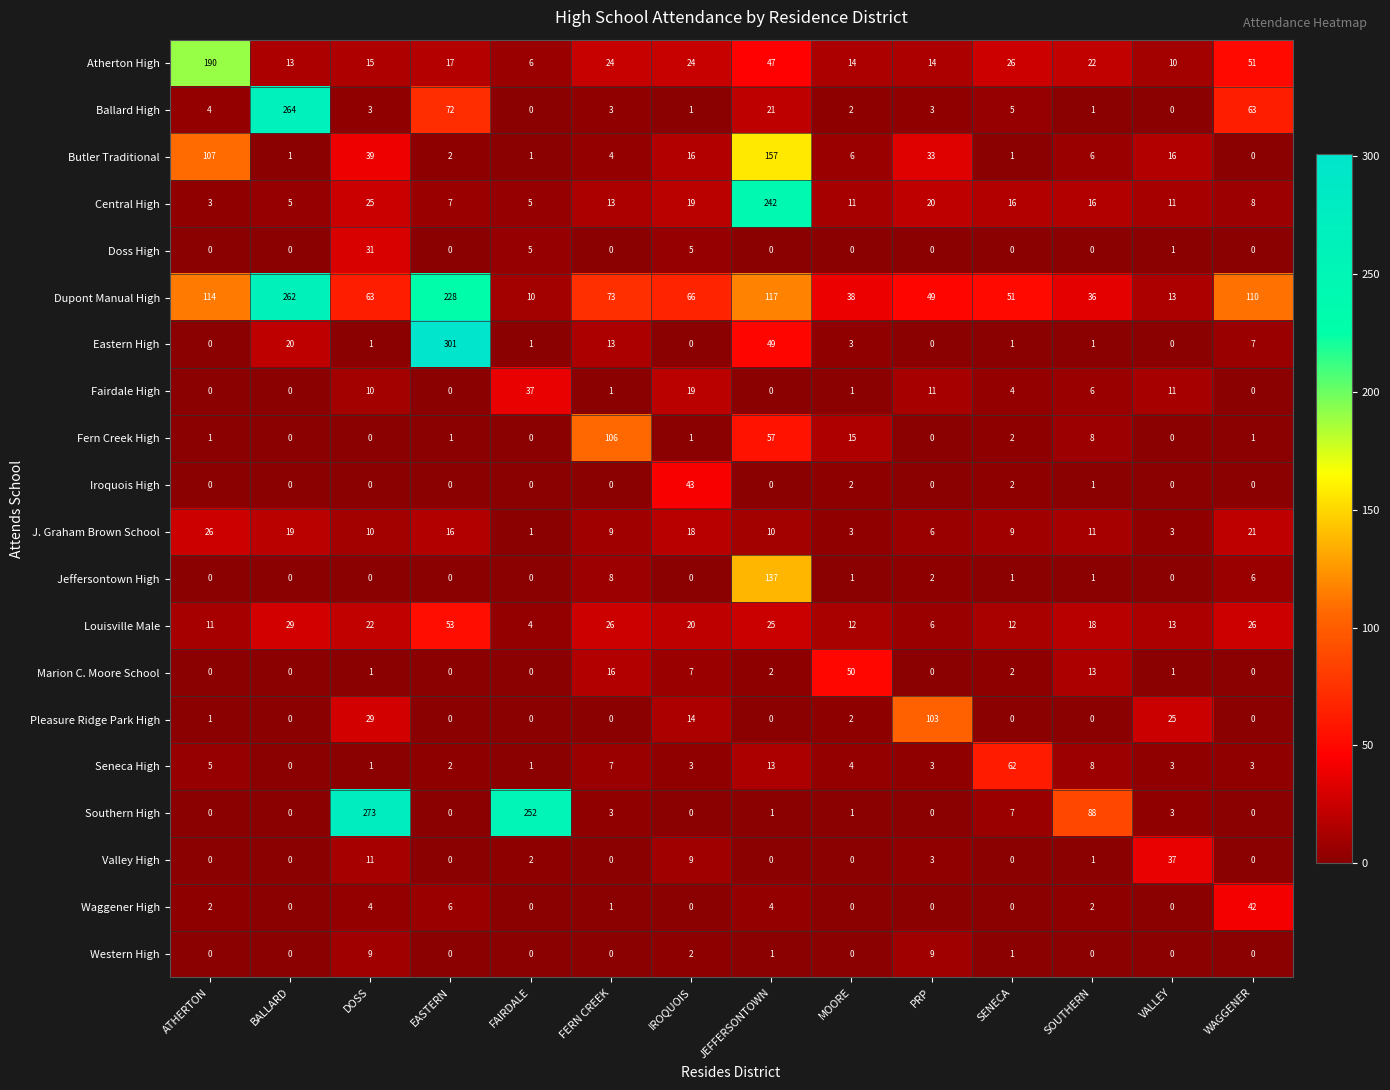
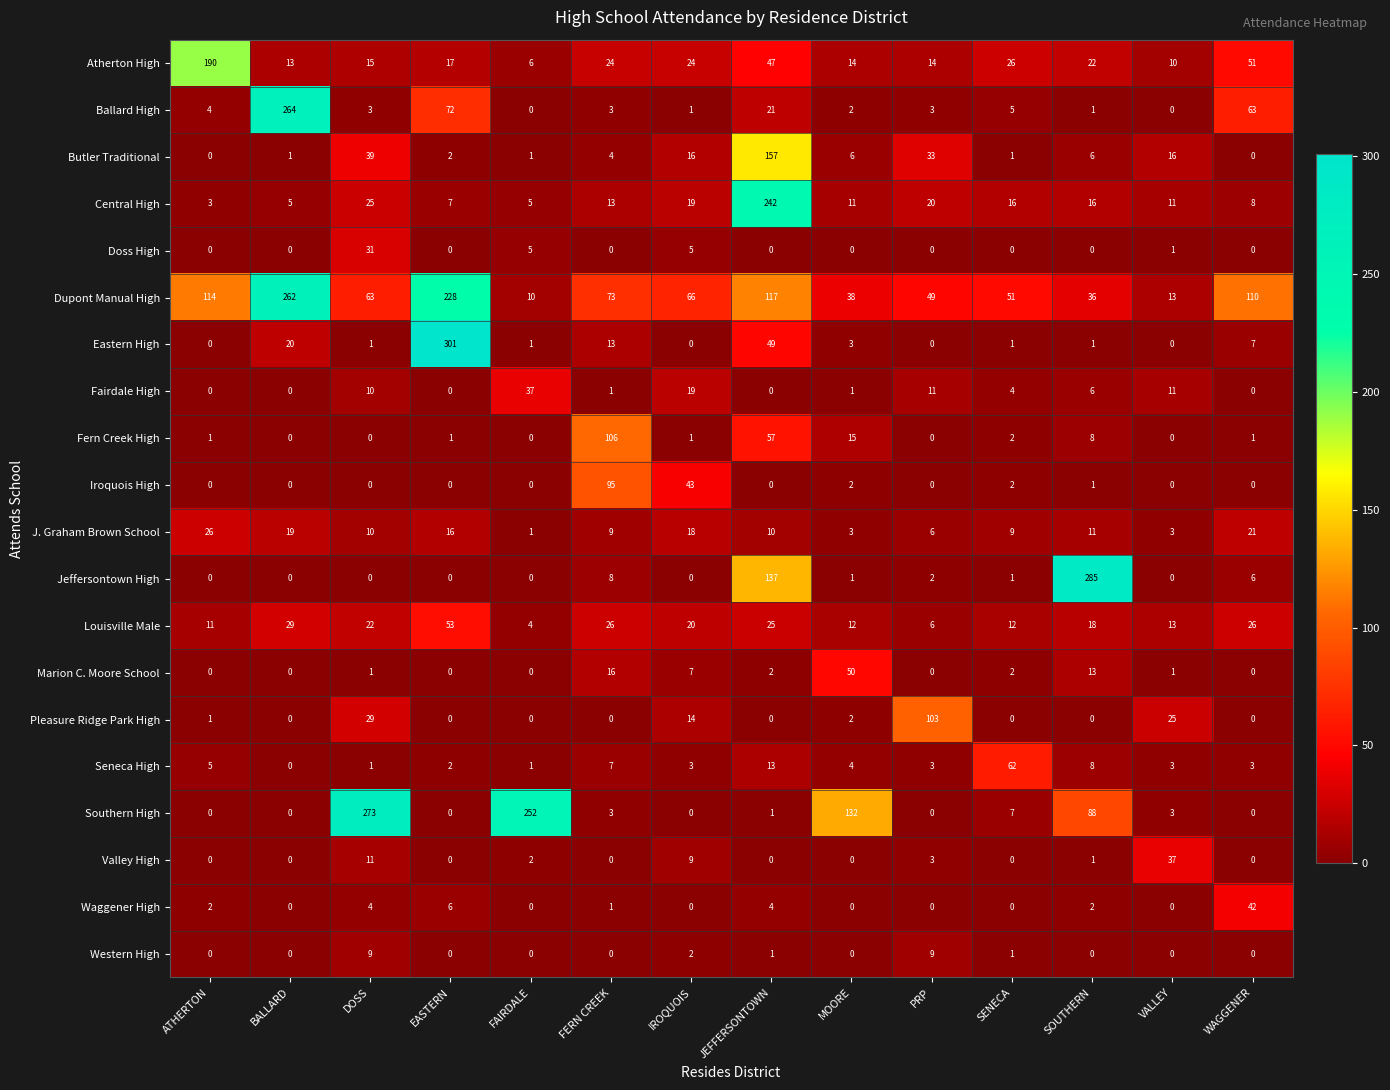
  {
    "Butler Traditional": {
-     "ATHERTON": 107,
+     "ATHERTON": 0,
      "BALLARD": 1,
      "DOSS": 39,
      "EASTERN": 2,
      "FAIRDALE": 1,
      "FERN CREEK": 4,
      "IROQUOIS": 16,
      "JEFFERSONTOWN": 157,
      "MOORE": 6,
      "PRP": 33,
      "SENECA": 1,
      "SOUTHERN": 6,
      "VALLEY": 16,
      "WAGGENER": 0
    },
    "Iroquois High": {
      "ATHERTON": 0,
      "BALLARD": 0,
      "DOSS": 0,
      "EASTERN": 0,
      "FAIRDALE": 0,
-     "FERN CREEK": 0,
+     "FERN CREEK": 95,
      "IROQUOIS": 43,
      "JEFFERSONTOWN": 0,
      "MOORE": 2,
      "PRP": 0,
      "SENECA": 2,
      "SOUTHERN": 1,
      "VALLEY": 0,
      "WAGGENER": 0
    },
    "Jeffersontown High": {
      "ATHERTON": 0,
      "BALLARD": 0,
      "DOSS": 0,
      "EASTERN": 0,
      "FAIRDALE": 0,
      "FERN CREEK": 8,
      "IROQUOIS": 0,
      "JEFFERSONTOWN": 137,
      "MOORE": 1,
      "PRP": 2,
      "SENECA": 1,
-     "SOUTHERN": 1,
+     "SOUTHERN": 285,
      "VALLEY": 0,
      "WAGGENER": 6
    },
    "Southern High": {
      "ATHERTON": 0,
      "BALLARD": 0,
      "DOSS": 273,
      "EASTERN": 0,
      "FAIRDALE": 252,
      "FERN CREEK": 3,
      "IROQUOIS": 0,
      "JEFFERSONTOWN": 1,
-     "MOORE": 1,
+     "MOORE": 132,
      "PRP": 0,
      "SENECA": 7,
      "SOUTHERN": 88,
      "VALLEY": 3,
      "WAGGENER": 0
    }
  }
